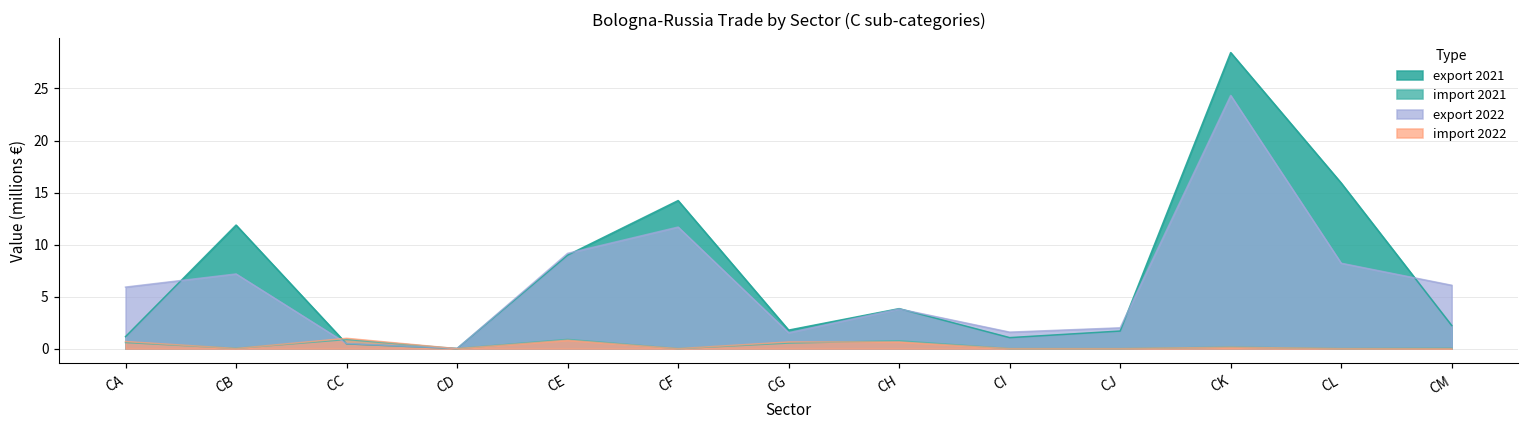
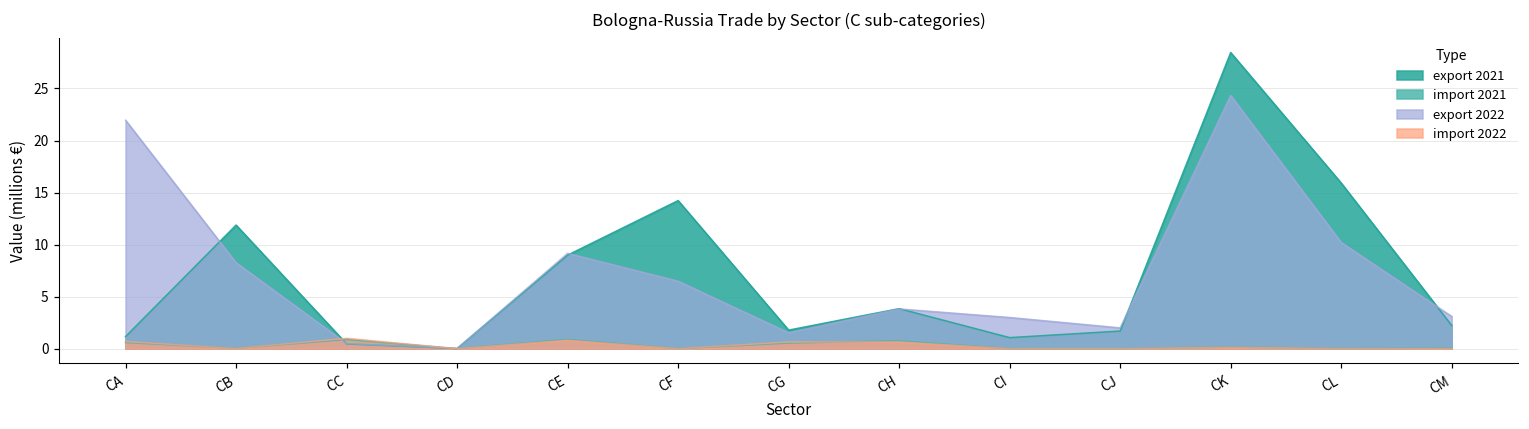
  {
    "export 2022": {
-     "CA": 6,
-     "CB": 7,
-     "CF": 12,
-     "CI": 2,
+     "CA": 22,
+     "CB": 8,
+     "CF": 6,
+     "CI": 3,
      "CJ": 2,
      "CK": 24,
-     "CL": 8,
-     "CM": 6
+     "CL": 10,
+     "CM": 3
    }
  }
